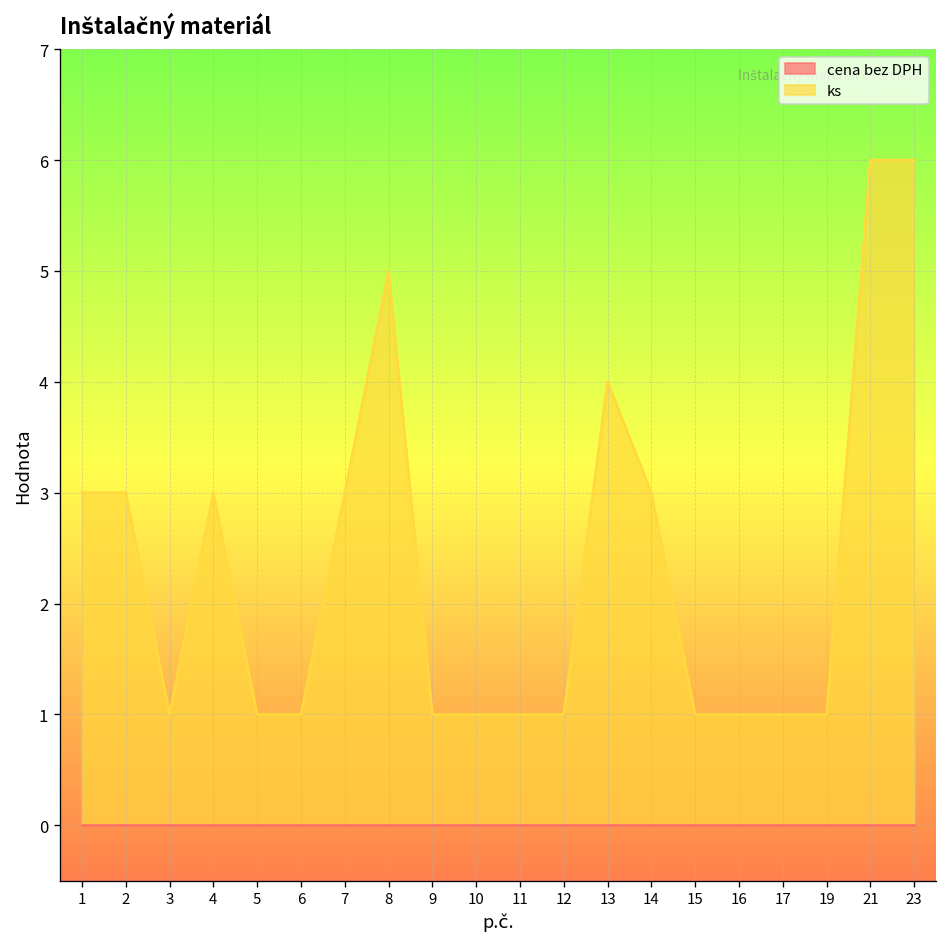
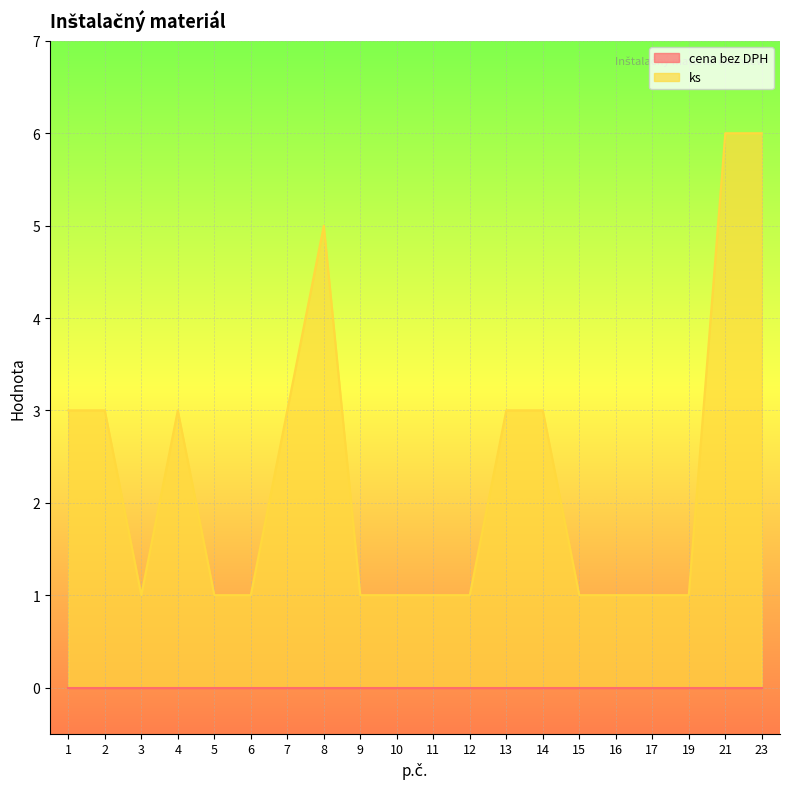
  {
    "cena bez DPH": {
      "1": 0,
      "2": 0,
      "3": 0,
      "4": 0,
      "5": 0,
      "6": 0,
      "7": 0,
      "8": 0,
      "9": 0,
      "10": 0,
      "11": 0,
      "12": 0,
      "13": 0,
      "14": 0,
      "15": 0,
      "16": 0,
      "17": 0,
      "19": 0,
      "21": 0,
      "23": 0
    },
    "ks": {
      "1": 3,
      "2": 3,
      "3": 1,
      "4": 3,
      "5": 1,
      "6": 1,
      "7": 3,
      "8": 5,
      "9": 1,
      "10": 1,
      "11": 1,
      "12": 1,
-     "13": 4,
+     "13": 3,
      "14": 3,
      "15": 1,
      "16": 1,
      "17": 1,
      "19": 1,
      "21": 6,
      "23": 6
    }
  }
